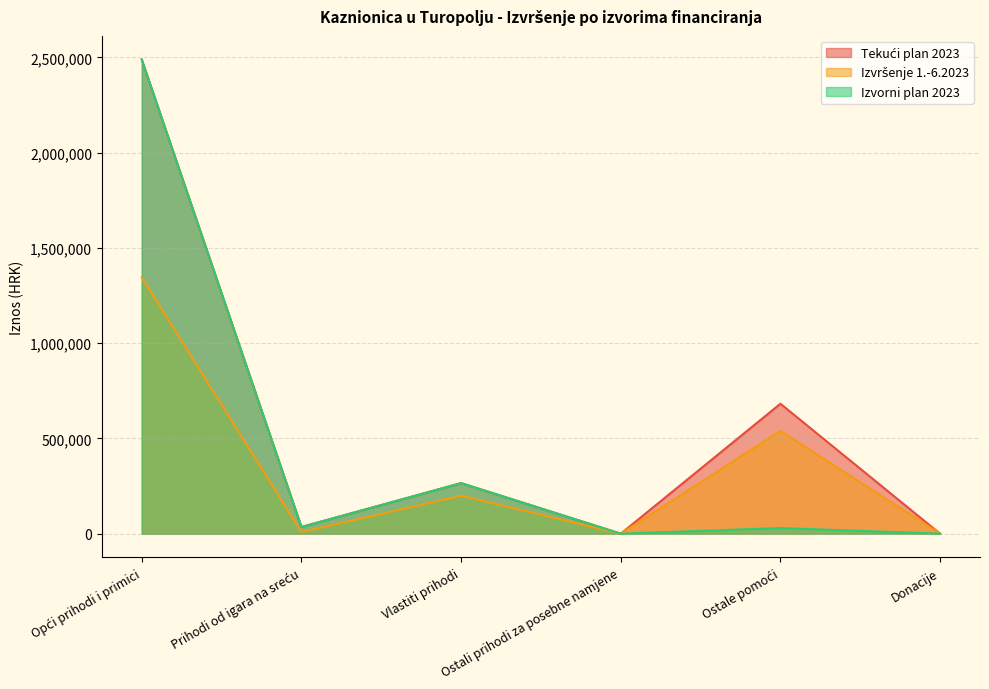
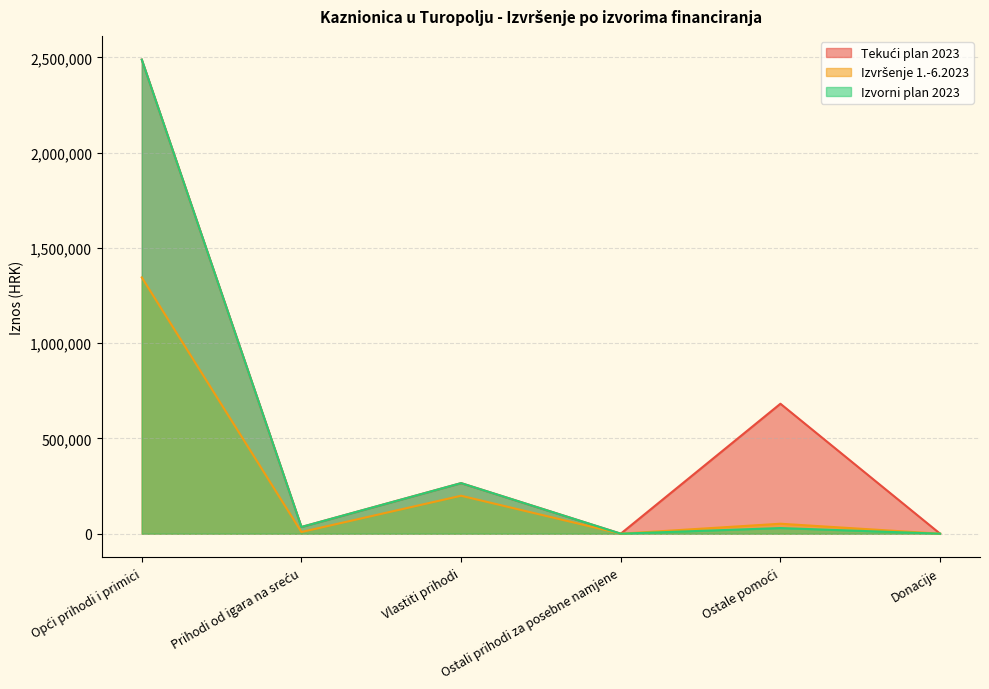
  {
    "Tekući plan 2023": {
      "Ostale pomoći": "680,000"
    },
    "Izvršenje 1.-6.2023": {
      "Opći prihodi i primici": "1,350,000",
      "Prihodi od igara na sreću": "10,000",
      "Vlastiti prihodi": "200,000",
-     "Ostale pomoći": "540,000"
+     "Ostale pomoći": "50,000"
    },
    "Izvorni plan 2023": {
      "Ostale pomoći": "30,000"
    }
  }
